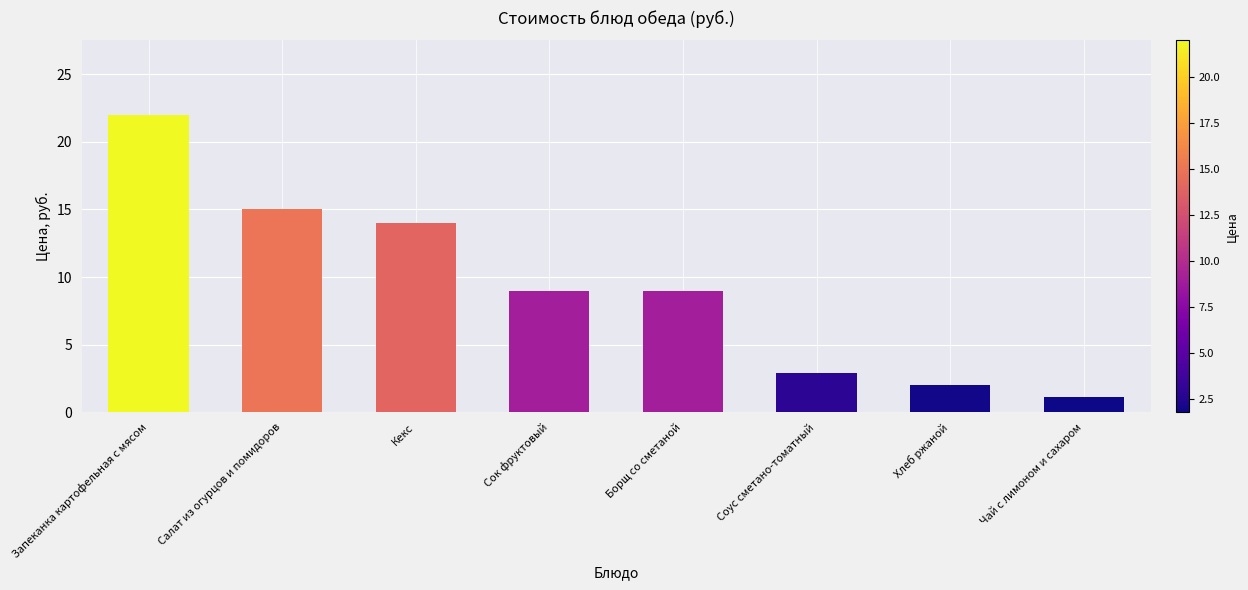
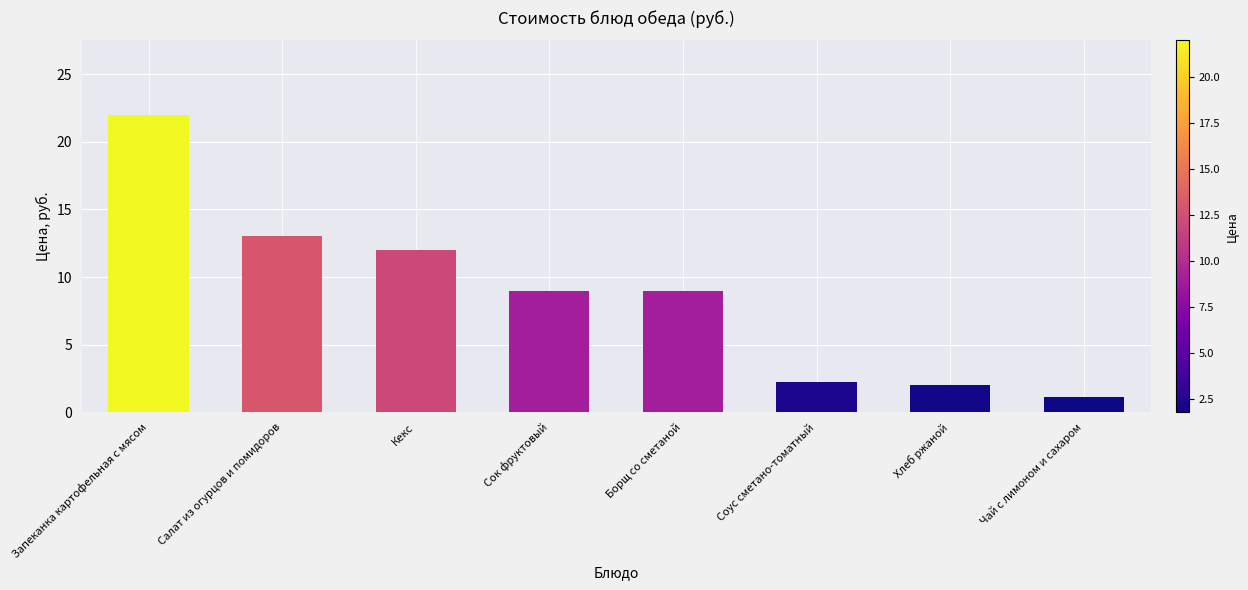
  {
    "Запеканка картофельная с мясом": 22.0,
-   "Салат из огурцов и помидоров": 15,
-   "Кекс": 14,
+   "Салат из огурцов и помидоров": 13,
+   "Кекс": 12,
    "Сок фруктовый": 9.0,
    "Борщ со сметаной": 9.0,
-   "Соус сметано-томатный": 2.9,
+   "Соус сметано-томатный": 2.2,
    "Хлеб ржаной": 2.0,
    "Чай с лимоном и сахаром": 1.1
  }
